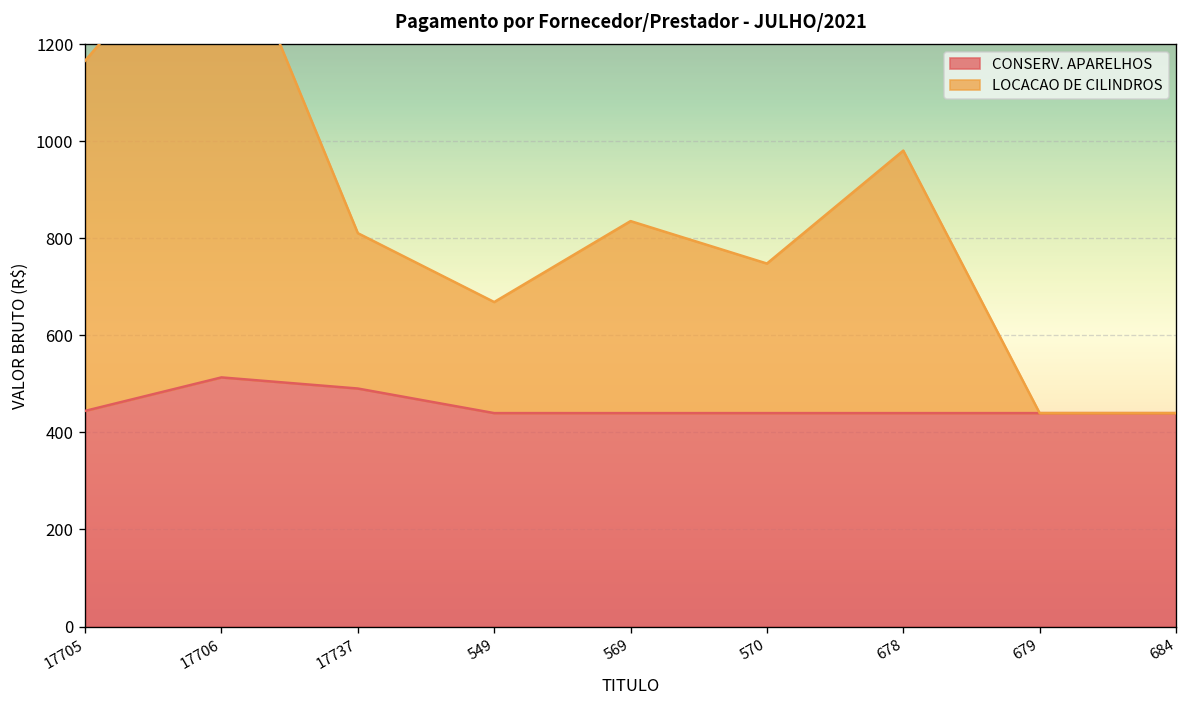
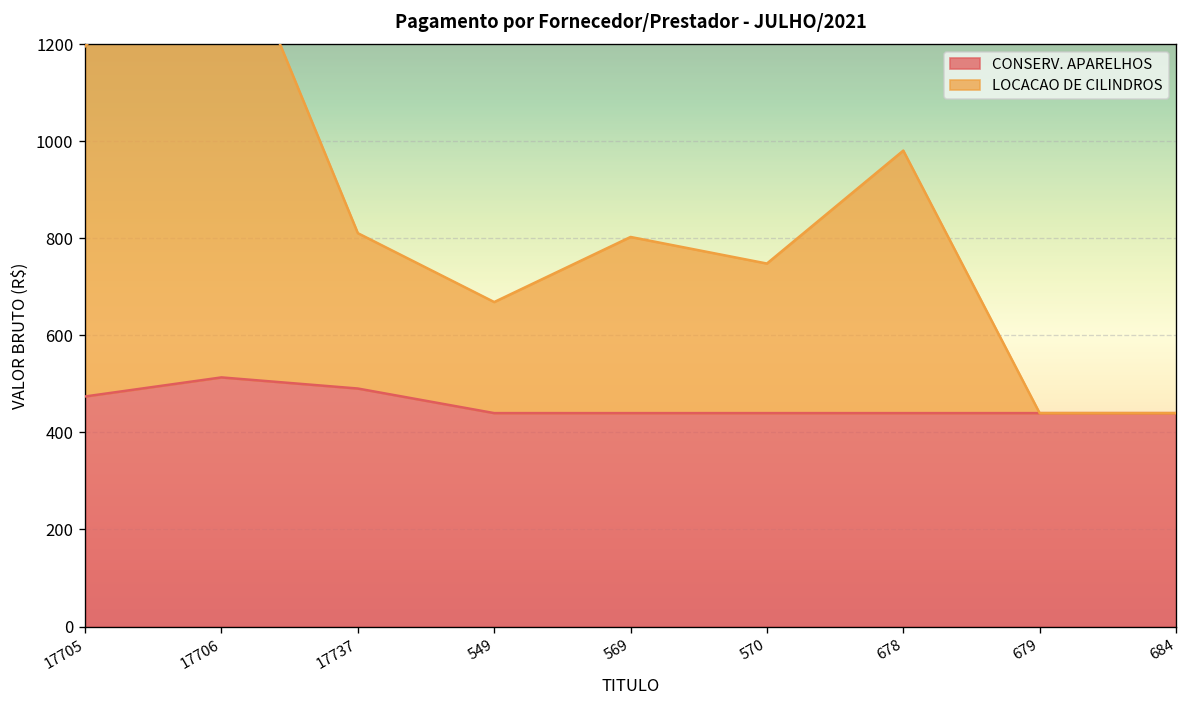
  {
    "CONSERV. APARELHOS": {
-     "17705": 440,
+     "17705": 470,
      "17706": 510,
      "17737": 490,
      "549": 440,
      "569": 440,
      "570": 440,
      "678": 440
    },
    "LOCACAO DE CILINDROS": {
      "17705": 720,
      "17737": 320,
      "549": 230,
-     "569": 400,
+     "569": 360,
      "570": 310,
      "678": 540
    }
  }
